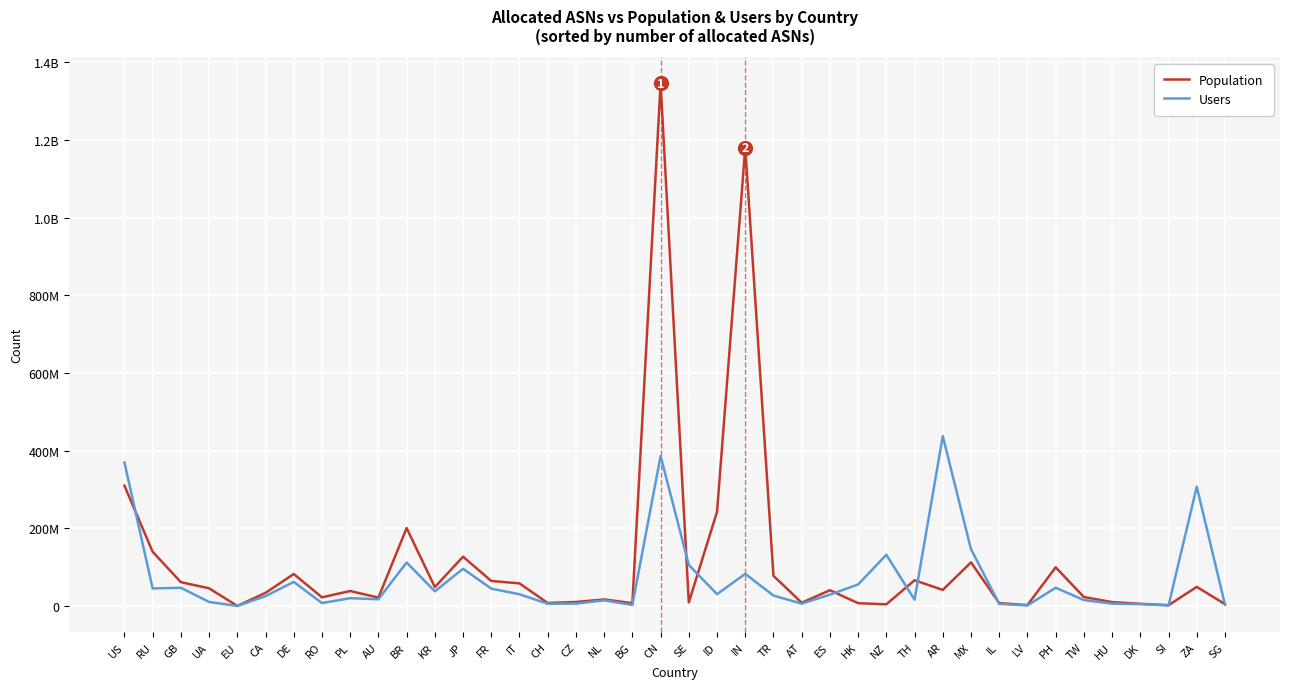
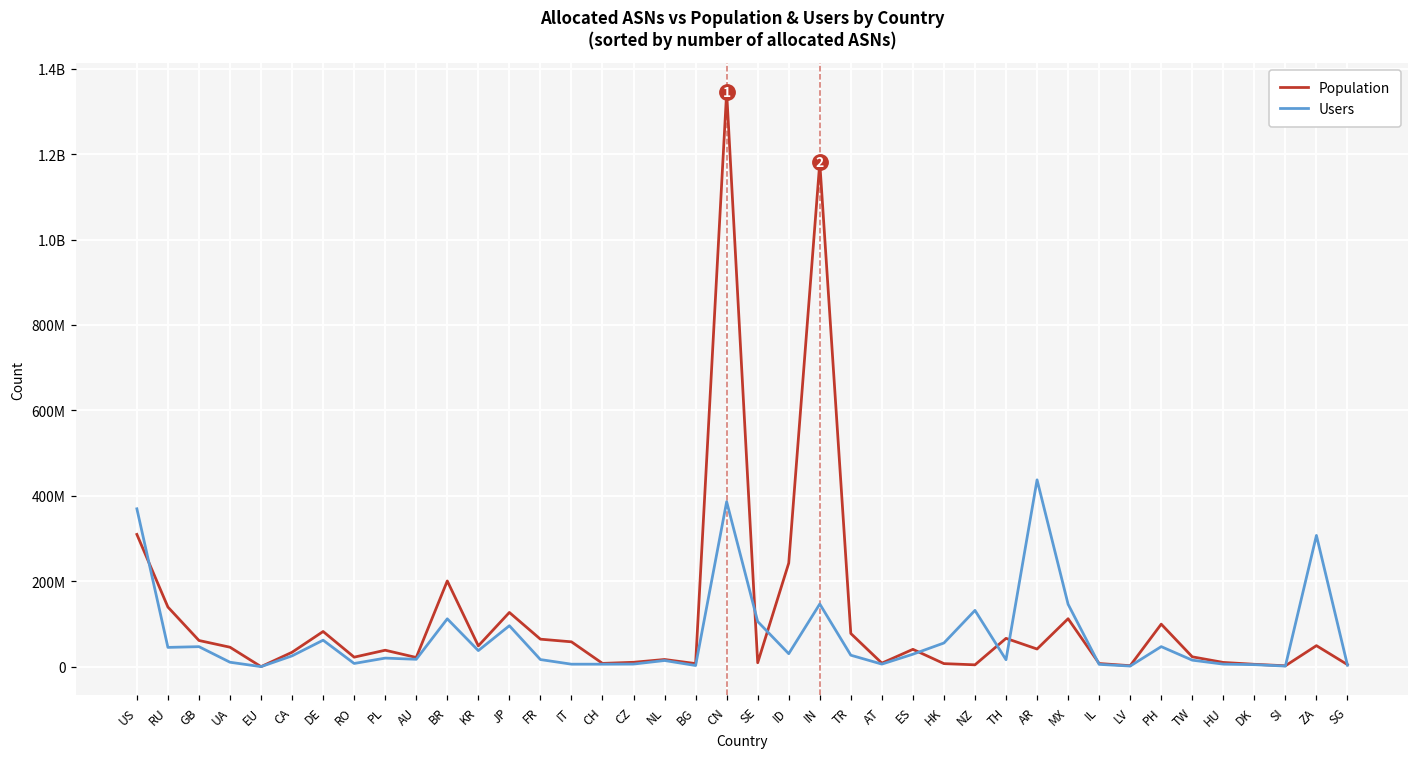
  {
    "Users": {
      "US": 370000000,
      "RU": 50000000,
      "GB": 50000000,
      "UA": 10000000,
      "CA": 30000000,
      "DE": 60000000,
      "RO": 10000000,
      "PL": 20000000,
      "BR": 110000000,
      "KR": 40000000,
      "JP": 100000000,
-     "FR": 40000000,
-     "IT": 30000000,
+     "FR": 20000000,
+     "IT": 10000000,
      "CN": 390000000,
      "SE": 110000000,
      "ID": 30000000,
-     "IN": 80000000,
+     "IN": 150000000,
      "TR": 30000000,
      "ES": 30000000,
      "HK": 60000000,
      "NZ": 130000000,
      "TH": 20000000,
      "AR": 440000000,
      "MX": 150000000,
      "PH": 50000000,
      "TW": 20000000,
      "ZA": 310000000
    }
  }
